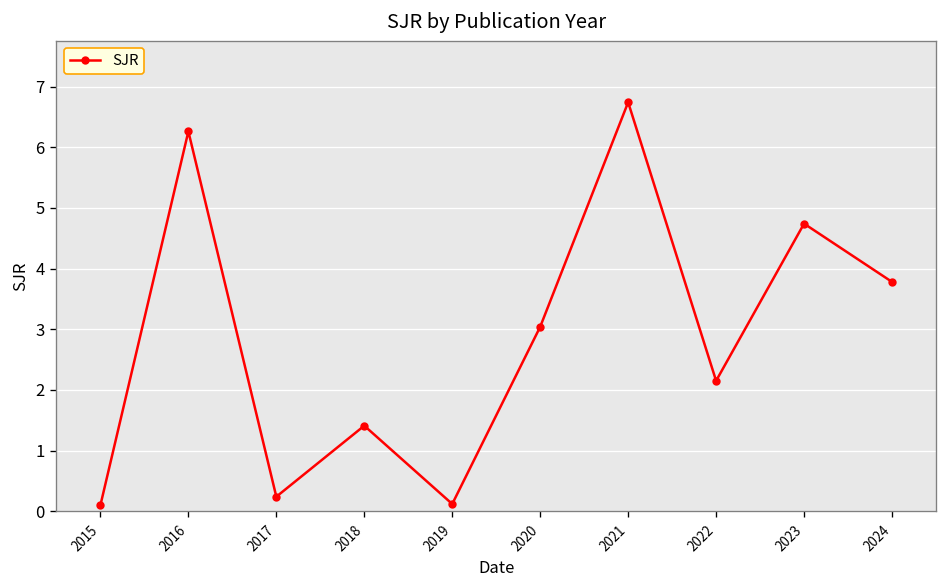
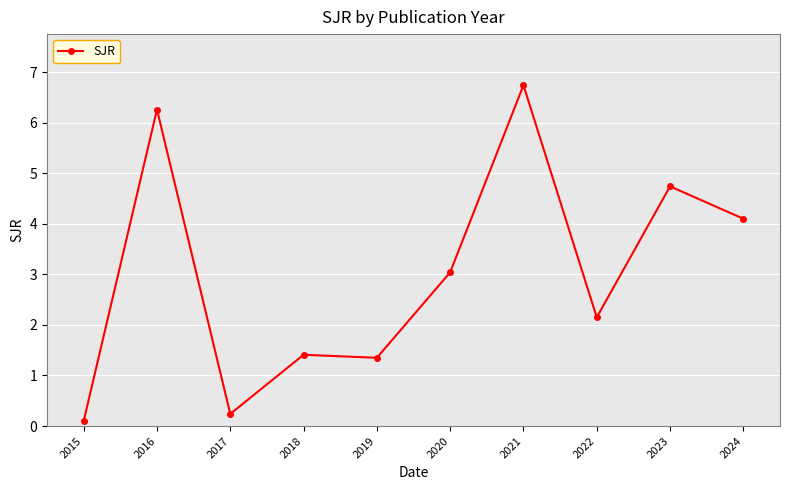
  {
    "2015": 0.1,
    "2016": 6.3,
    "2017": 0.2,
    "2018": 1.4,
-   "2019": 0.1,
+   "2019": 1.4,
    "2020": 3.0,
    "2021": 6.7,
    "2022": 2.2,
    "2023": 4.7,
-   "2024": 3.8
+   "2024": 4.1
  }
